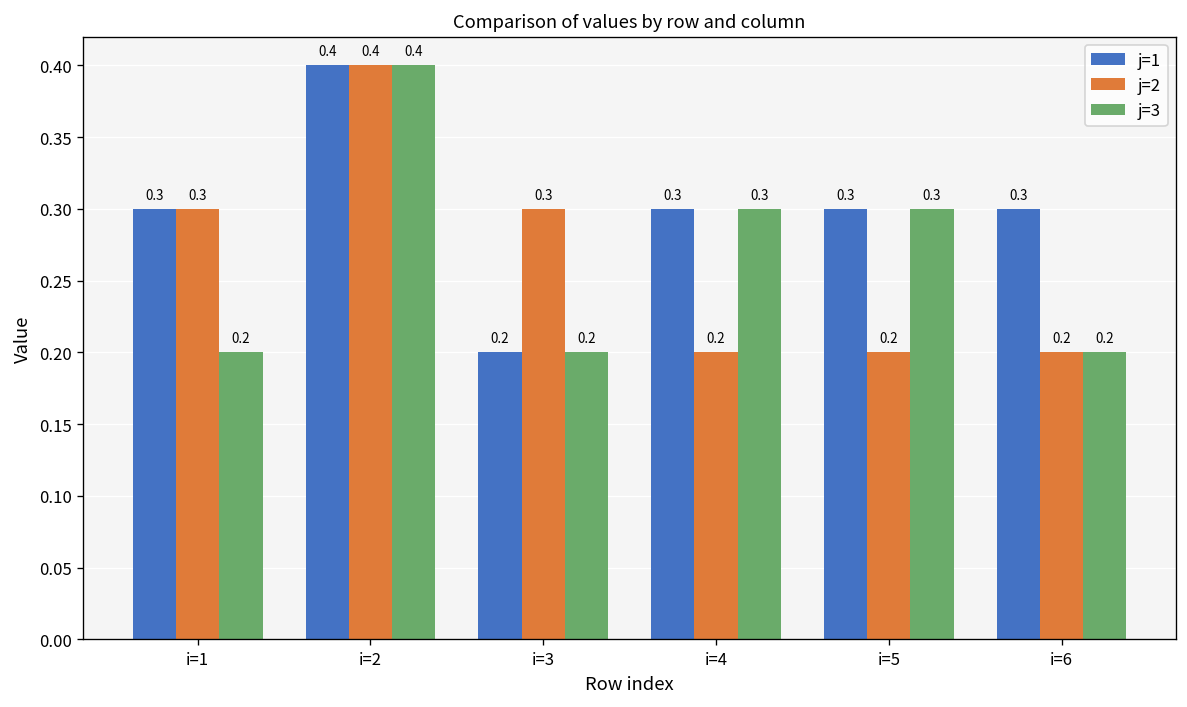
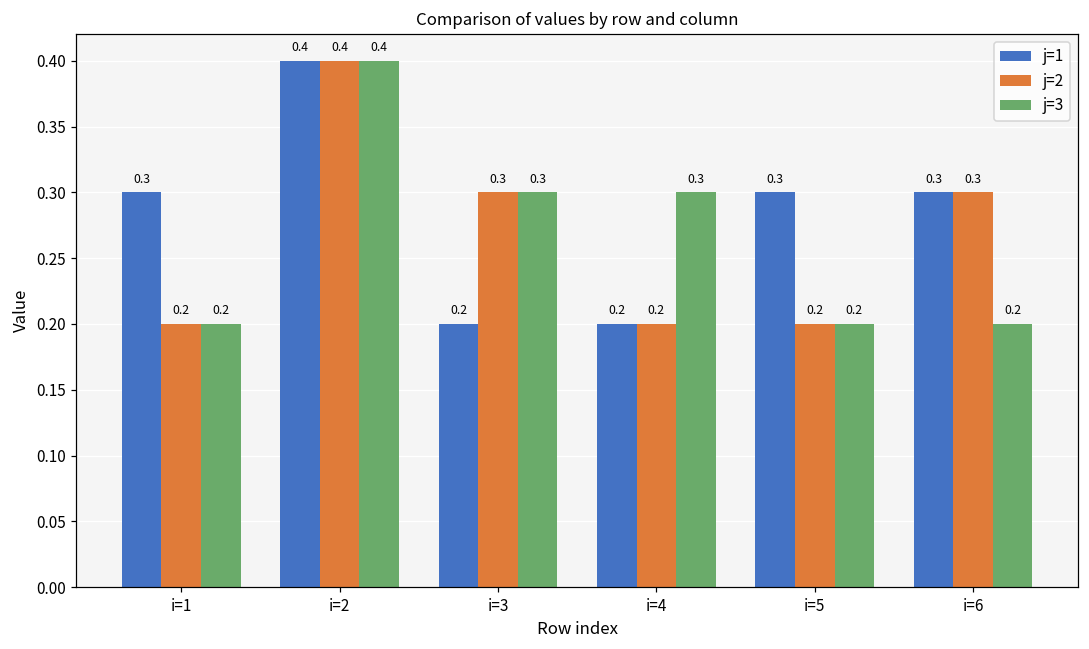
  {
    "j=1": {
      "i=1": 0.3,
      "i=2": 0.4,
      "i=3": 0.2,
-     "i=4": 0.3,
+     "i=4": 0.2,
      "i=5": 0.3,
      "i=6": 0.3
    },
    "j=2": {
-     "i=1": 0.3,
+     "i=1": 0.2,
      "i=2": 0.4,
      "i=3": 0.3,
      "i=4": 0.2,
      "i=5": 0.2,
-     "i=6": 0.2
+     "i=6": 0.3
    },
    "j=3": {
      "i=1": 0.2,
      "i=2": 0.4,
-     "i=3": 0.2,
+     "i=3": 0.3,
      "i=4": 0.3,
-     "i=5": 0.3,
+     "i=5": 0.2,
      "i=6": 0.2
    }
  }
